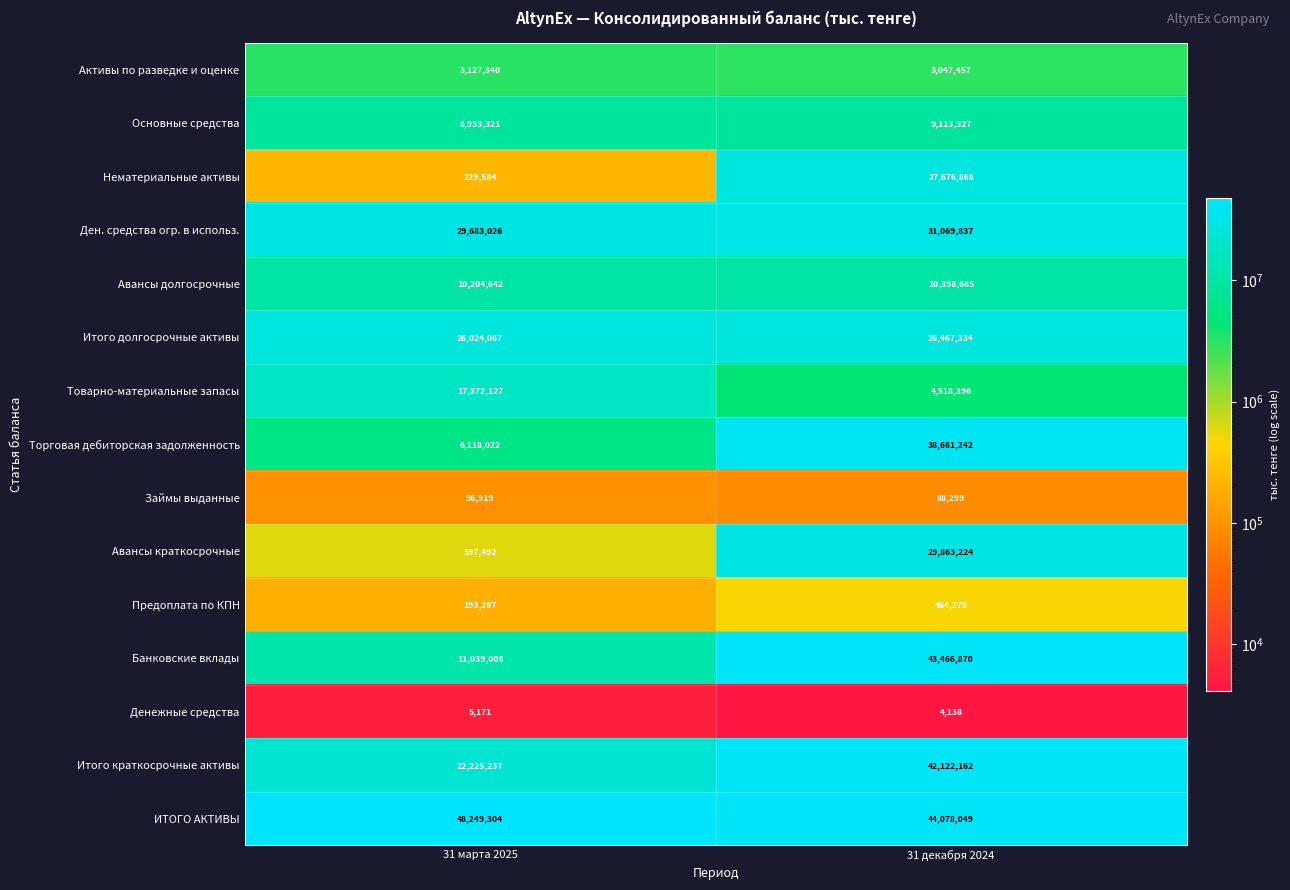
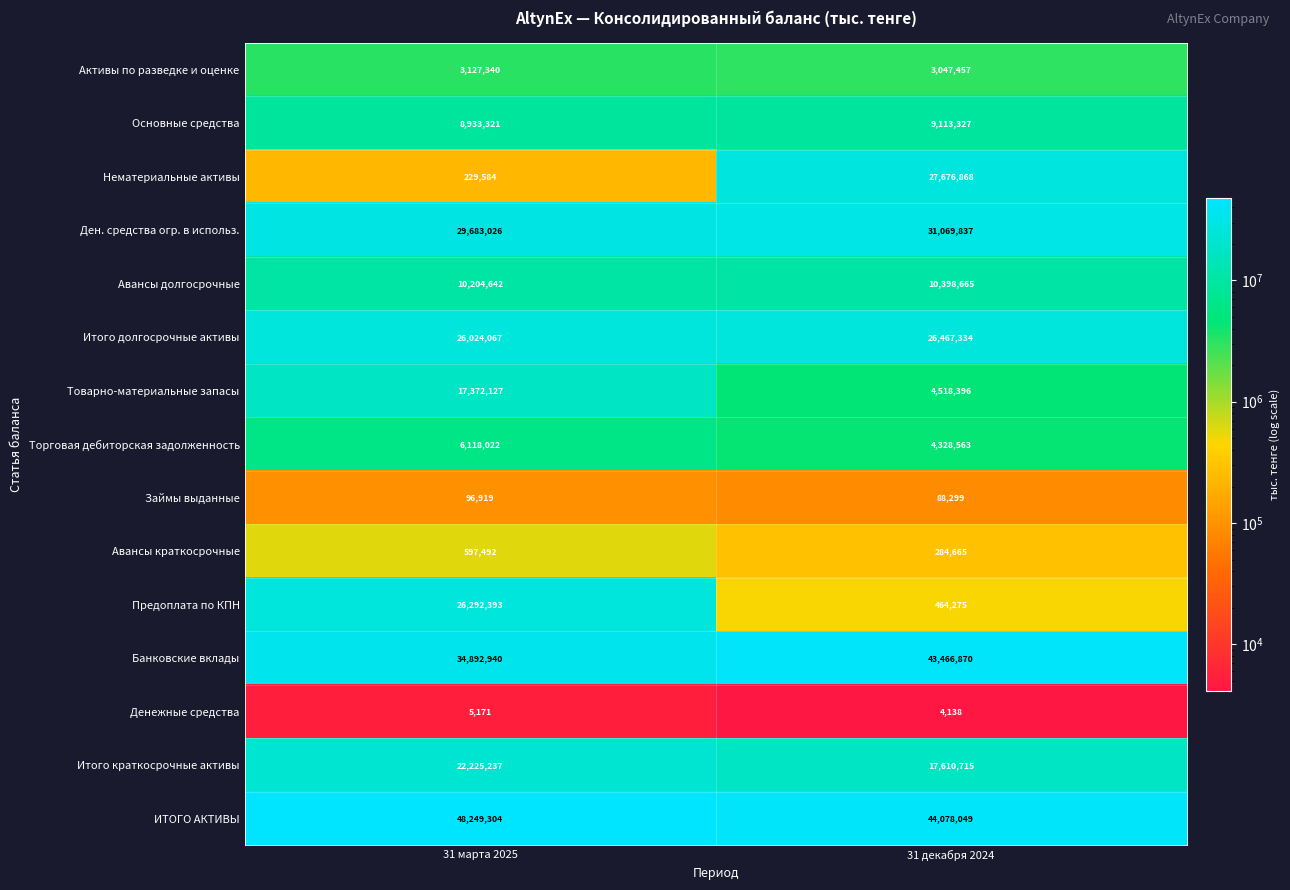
  {
    "Активы по разведке и оценке": {
      "31 марта 2025": "3,127,340",
      "31 декабря 2024": "3,047,457"
    },
    "Основные средства": {
      "31 марта 2025": "8,933,321",
      "31 декабря 2024": "9,113,327"
    },
    "Нематериальные активы": {
      "31 марта 2025": "229,584",
      "31 декабря 2024": "27,676,868"
    },
    "Ден. средства огр. в использ.": {
      "31 марта 2025": "29,683,026",
      "31 декабря 2024": "31,069,837"
    },
    "Авансы долгосрочные": {
      "31 марта 2025": "10,204,642",
      "31 декабря 2024": "10,398,665"
    },
    "Итого долгосрочные активы": {
      "31 марта 2025": "26,024,067",
      "31 декабря 2024": "26,467,334"
    },
    "Товарно-материальные запасы": {
      "31 марта 2025": "17,372,127",
      "31 декабря 2024": "4,518,396"
    },
    "Торговая дебиторская задолженность": {
      "31 марта 2025": "6,118,022",
-     "31 декабря 2024": "38,661,242"
+     "31 декабря 2024": "4,328,563"
    },
    "Займы выданные": {
      "31 марта 2025": "96,919",
      "31 декабря 2024": "88,299"
    },
    "Авансы краткосрочные": {
      "31 марта 2025": "597,492",
-     "31 декабря 2024": "29,863,224"
+     "31 декабря 2024": "284,665"
    },
    "Предоплата по КПН": {
-     "31 марта 2025": "193,287",
+     "31 марта 2025": "26,292,393",
      "31 декабря 2024": "464,275"
    },
    "Банковские вклады": {
-     "31 марта 2025": "11,039,008",
+     "31 марта 2025": "34,892,940",
      "31 декабря 2024": "43,466,870"
    },
    "Денежные средства": {
      "31 марта 2025": "5,171",
      "31 декабря 2024": "4,138"
    },
    "Итого краткосрочные активы": {
      "31 марта 2025": "22,225,237",
-     "31 декабря 2024": "42,122,162"
+     "31 декабря 2024": "17,610,715"
    },
    "ИТОГО АКТИВЫ": {
      "31 марта 2025": "48,249,304",
      "31 декабря 2024": "44,078,049"
    }
  }
